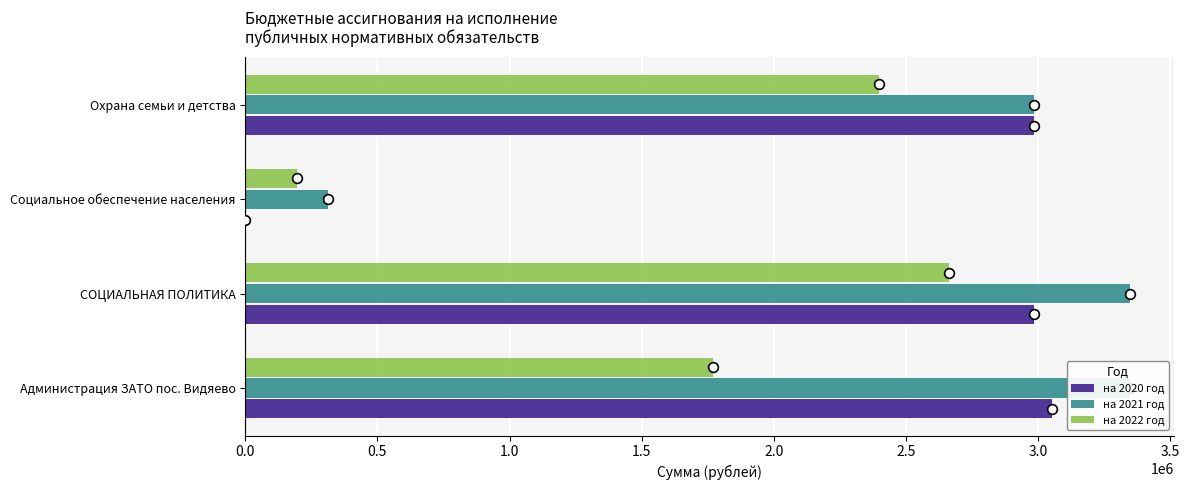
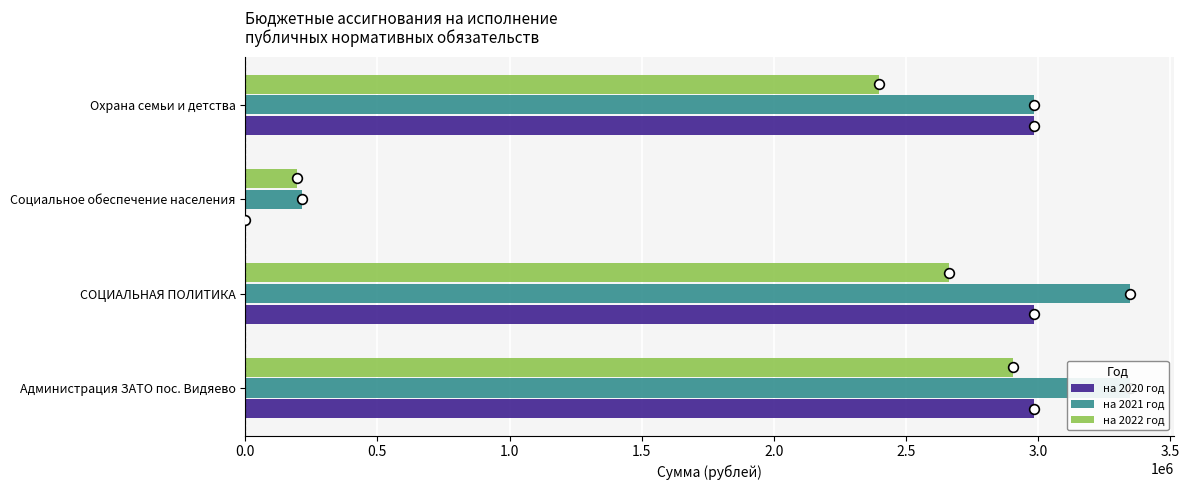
  {
    "на 2020 год": {
      "Охрана семьи и детства": 2980000,
      "Социальное обеспечение населения": 0,
      "СОЦИАЛЬНАЯ ПОЛИТИКА": 2980000,
-     "Администрация ЗАТО пос. Видяево": 3050000
+     "Администрация ЗАТО пос. Видяево": 2980000
    },
    "на 2021 год": {
      "Охрана семьи и детства": 2990000,
-     "Социальное обеспечение населения": 320000,
+     "Социальное обеспечение населения": 210000,
      "СОЦИАЛЬНАЯ ПОЛИТИКА": 3350000
    },
    "на 2022 год": {
      "Охрана семьи и детства": 2400000,
      "Социальное обеспечение населения": 200000,
      "СОЦИАЛЬНАЯ ПОЛИТИКА": 2660000,
-     "Администрация ЗАТО пос. Видяево": 1770000
+     "Администрация ЗАТО пос. Видяево": 2910000
    }
  }
